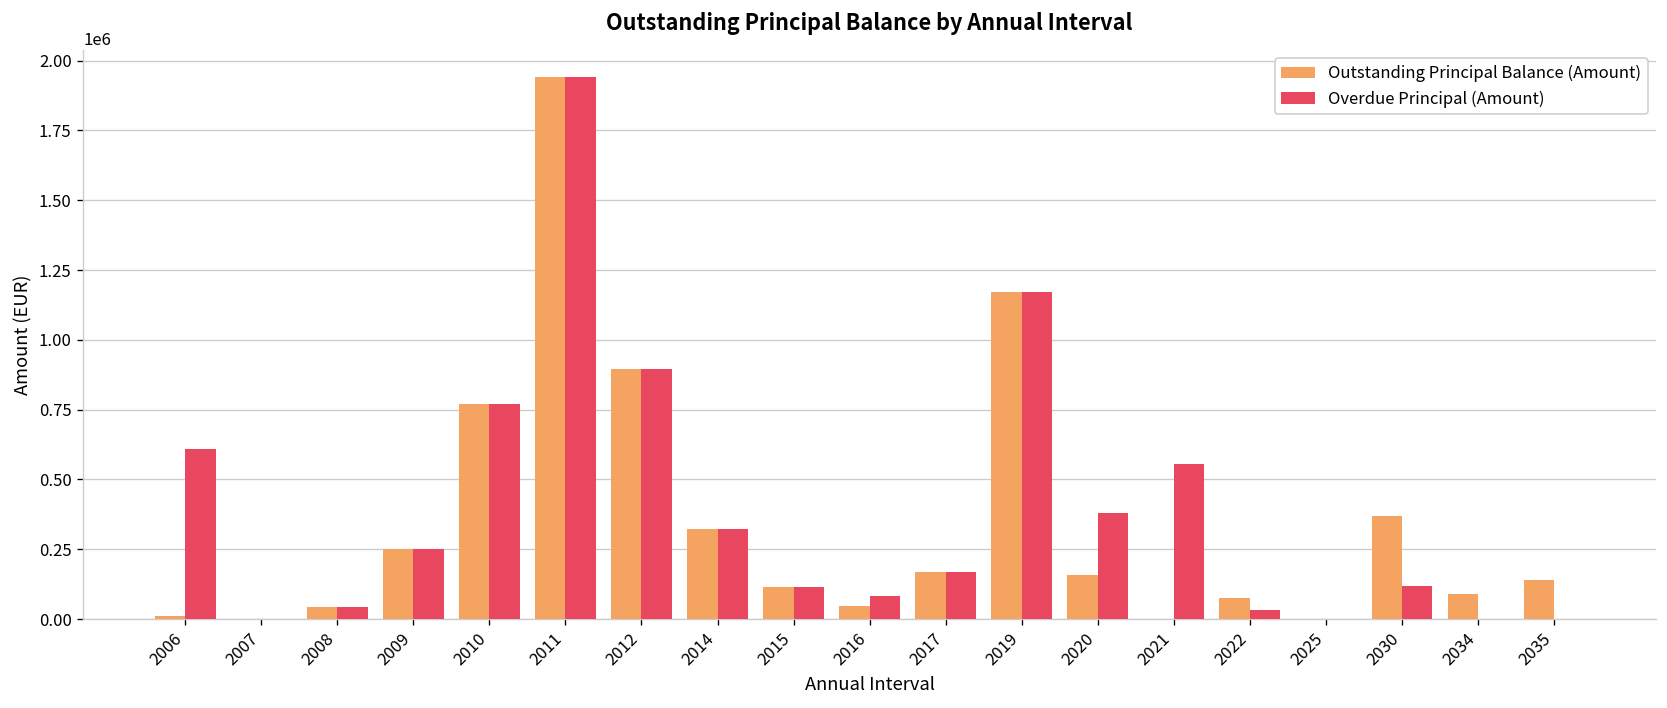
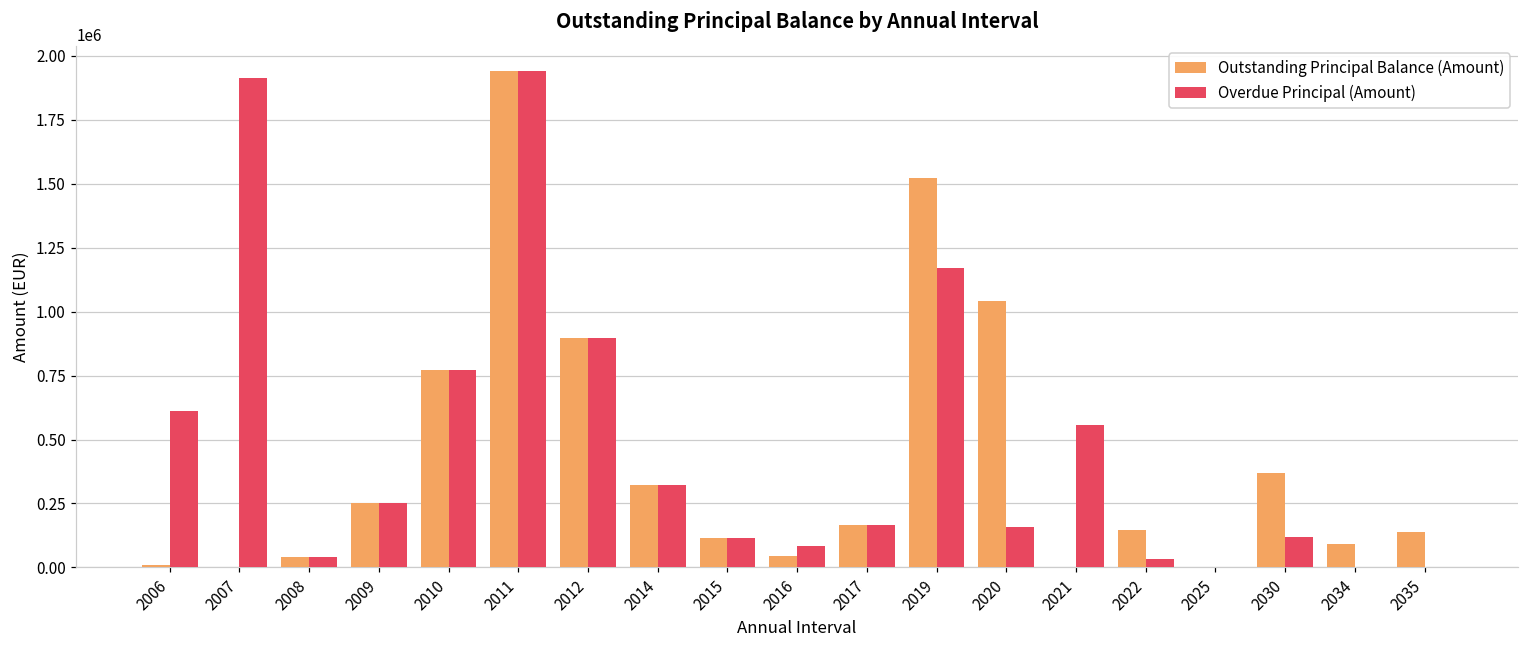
  {
    "Outstanding Principal Balance (Amount)": {
      "2008": 40000,
      "2009": 250000,
      "2010": 770000,
      "2011": 1940000,
      "2012": 890000,
      "2014": 320000,
      "2015": 110000,
      "2016": 50000,
      "2017": 170000,
-     "2019": 1170000,
-     "2020": 160000,
-     "2022": 80000,
+     "2019": 1520000,
+     "2020": 1040000,
+     "2022": 150000,
      "2030": 370000,
      "2034": 90000,
      "2035": 140000
    },
    "Overdue Principal (Amount)": {
      "2006": 610000,
-     "2007": 0,
+     "2007": 1910000,
      "2008": 40000,
      "2009": 250000,
      "2010": 770000,
      "2011": 1940000,
      "2012": 890000,
      "2014": 320000,
      "2015": 110000,
      "2016": 80000,
      "2017": 170000,
      "2019": 1170000,
-     "2020": 380000,
+     "2020": 160000,
      "2021": 560000,
      "2022": 30000,
      "2030": 120000,
      "2034": 0,
      "2035": 0
    }
  }
